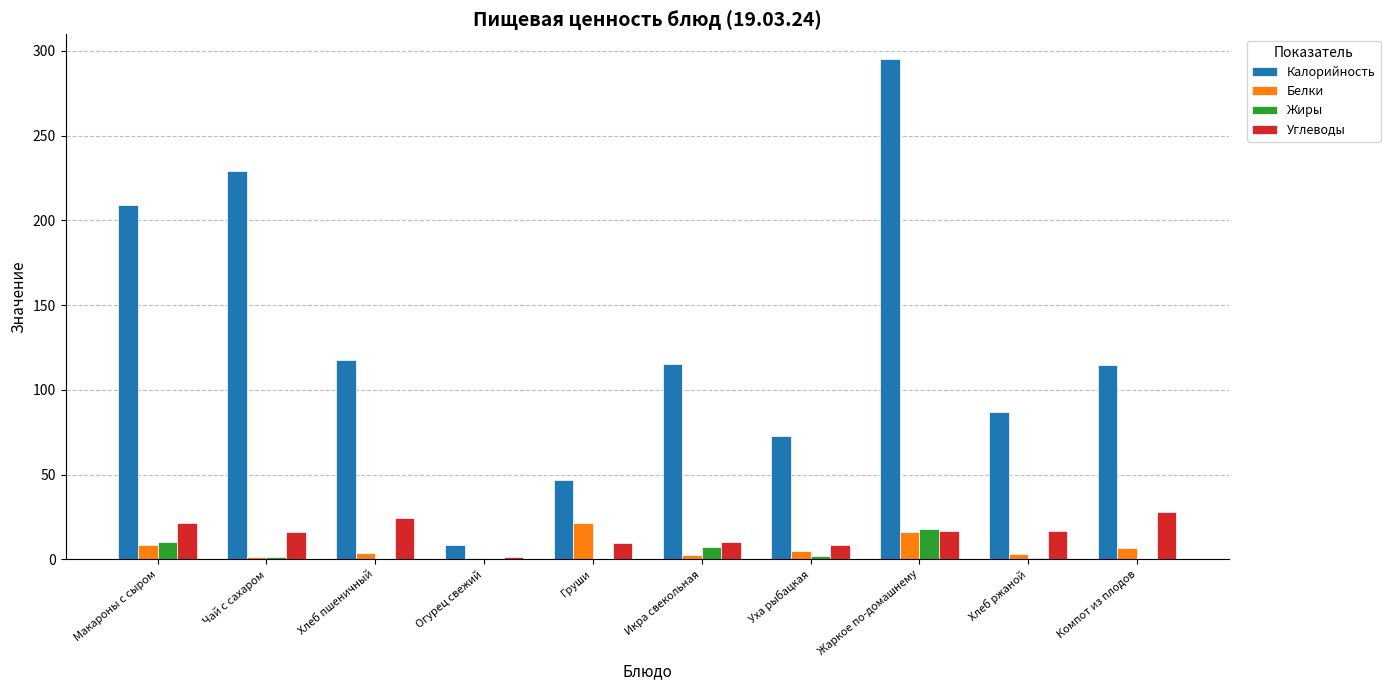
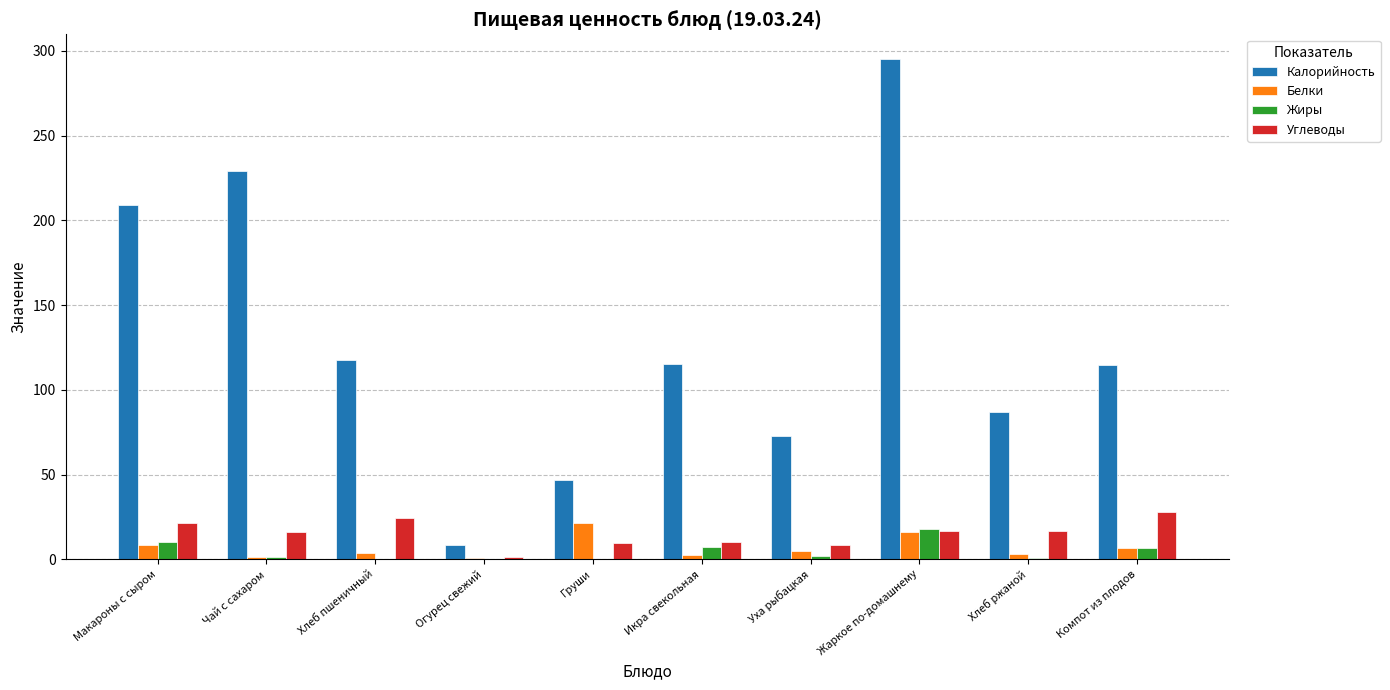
  {
    "Калорийность": {
      "Макароны с сыром": 209,
      "Чай с сахаром": 229,
      "Хлеб пшеничный": 118,
      "Огурец свежий": 8,
      "Груши": 47,
      "Икра свекольная": 115,
      "Уха рыбацкая": 73,
      "Жаркое по-домашнему": 295,
      "Хлеб ржаной": 87,
      "Компот из плодов": 115
    },
    "Белки": {
      "Макароны с сыром": 8,
      "Чай с сахаром": 2,
      "Хлеб пшеничный": 4,
      "Груши": 22,
      "Икра свекольная": 2,
      "Уха рыбацкая": 5,
      "Жаркое по-домашнему": 16,
      "Хлеб ржаной": 3,
      "Компот из плодов": 7
    },
    "Жиры": {
      "Макароны с сыром": 10,
      "Икра свекольная": 7,
      "Уха рыбацкая": 2,
      "Жаркое по-домашнему": 18,
-     "Компот из плодов": 0
+     "Компот из плодов": 7
    },
    "Углеводы": {
      "Макароны с сыром": 21,
      "Чай с сахаром": 16,
      "Хлеб пшеничный": 25,
      "Огурец свежий": 2,
      "Груши": 10,
      "Икра свекольная": 10,
      "Уха рыбацкая": 9,
      "Жаркое по-домашнему": 17,
      "Хлеб ржаной": 17,
      "Компот из плодов": 28
    }
  }
